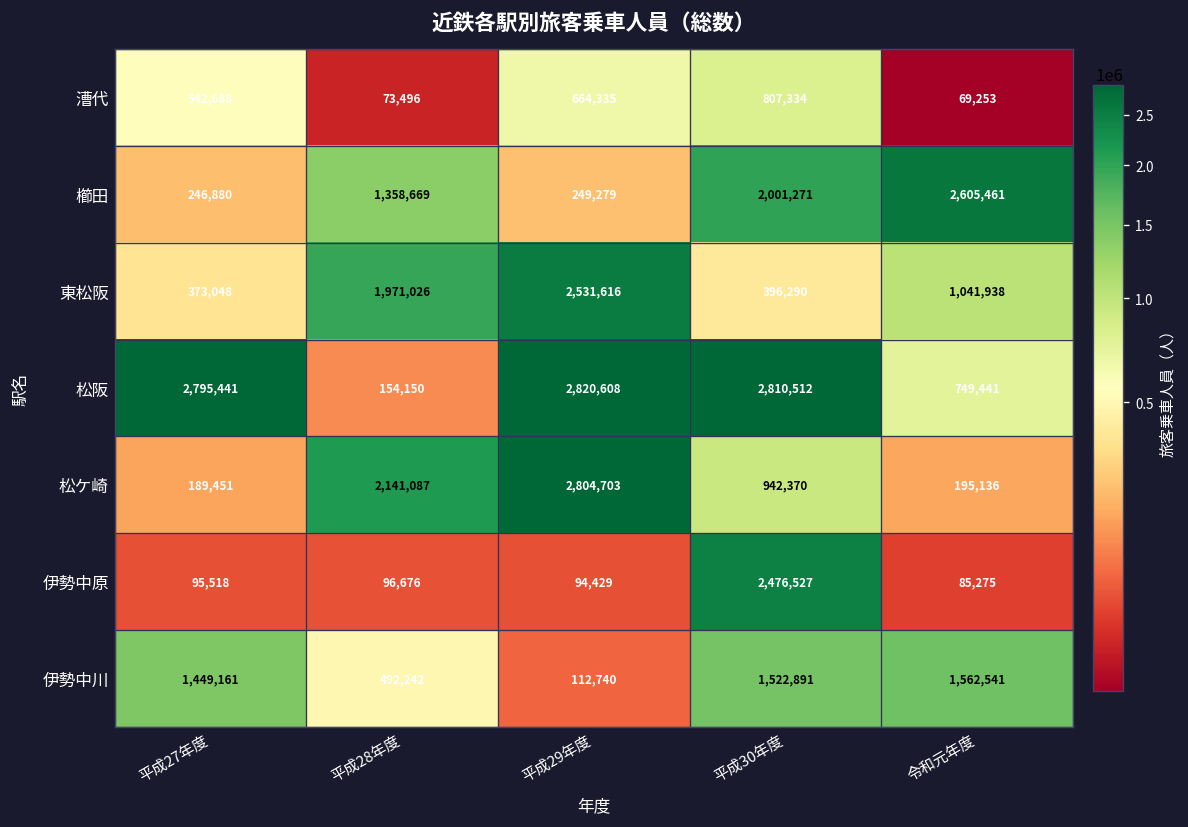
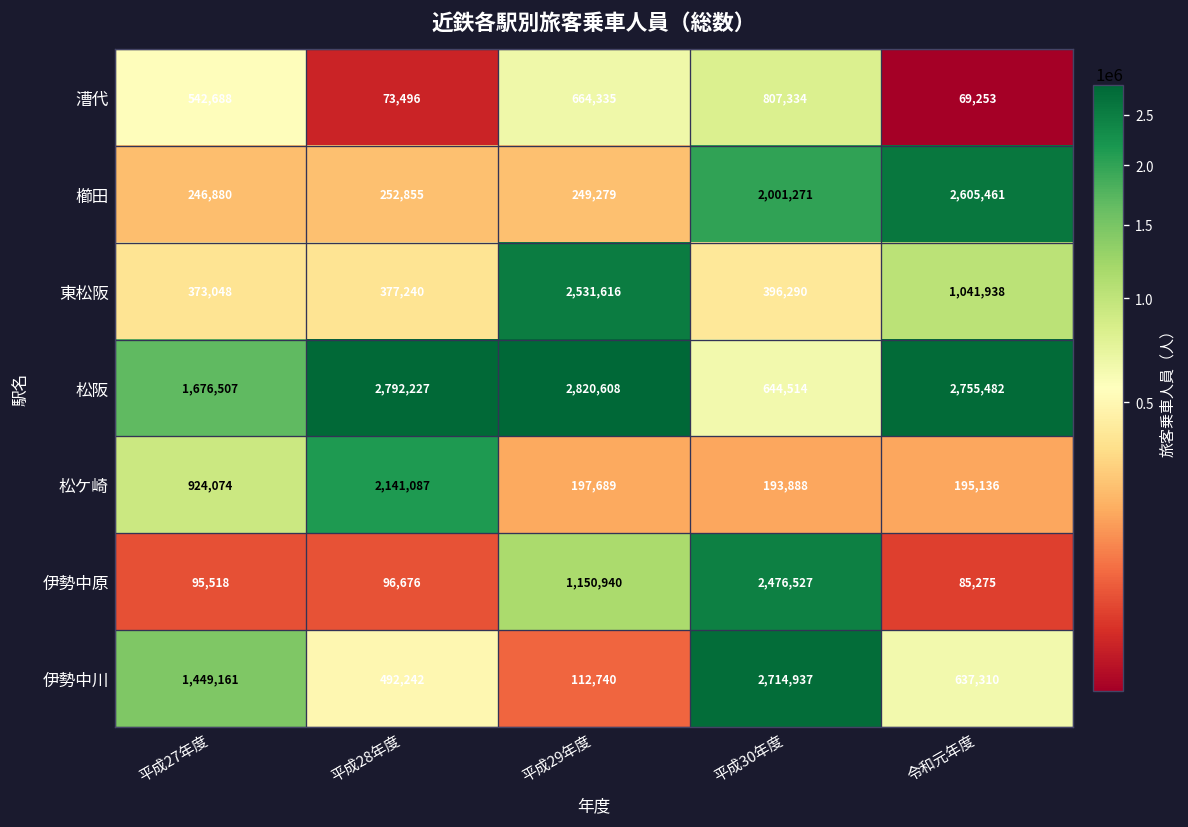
  {
    "漕代": {
      "平成27年度": "542,688",
      "平成28年度": "73,496",
      "平成29年度": "664,335",
      "平成30年度": "807,334",
      "令和元年度": "69,253"
    },
    "櫛田": {
      "平成27年度": "246,880",
-     "平成28年度": "1,358,669",
+     "平成28年度": "252,855",
      "平成29年度": "249,279",
      "平成30年度": "2,001,271",
      "令和元年度": "2,605,461"
    },
    "東松阪": {
      "平成27年度": "373,048",
-     "平成28年度": "1,971,026",
+     "平成28年度": "377,240",
      "平成29年度": "2,531,616",
      "平成30年度": "396,290",
      "令和元年度": "1,041,938"
    },
    "松阪": {
-     "平成27年度": "2,795,441",
-     "平成28年度": "154,150",
+     "平成27年度": "1,676,507",
+     "平成28年度": "2,792,227",
      "平成29年度": "2,820,608",
-     "平成30年度": "2,810,512",
-     "令和元年度": "749,441"
+     "平成30年度": "644,514",
+     "令和元年度": "2,755,482"
    },
    "松ケ崎": {
-     "平成27年度": "189,451",
+     "平成27年度": "924,074",
      "平成28年度": "2,141,087",
-     "平成29年度": "2,804,703",
-     "平成30年度": "942,370",
+     "平成29年度": "197,689",
+     "平成30年度": "193,888",
      "令和元年度": "195,136"
    },
    "伊勢中原": {
      "平成27年度": "95,518",
      "平成28年度": "96,676",
-     "平成29年度": "94,429",
+     "平成29年度": "1,150,940",
      "平成30年度": "2,476,527",
      "令和元年度": "85,275"
    },
    "伊勢中川": {
      "平成27年度": "1,449,161",
      "平成28年度": "492,242",
      "平成29年度": "112,740",
-     "平成30年度": "1,522,891",
-     "令和元年度": "1,562,541"
+     "平成30年度": "2,714,937",
+     "令和元年度": "637,310"
    }
  }
